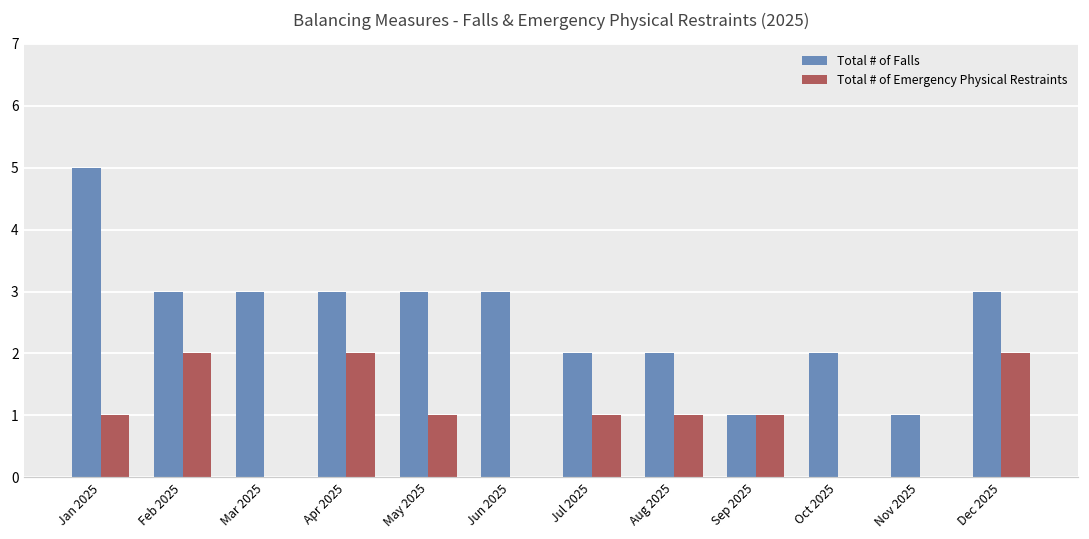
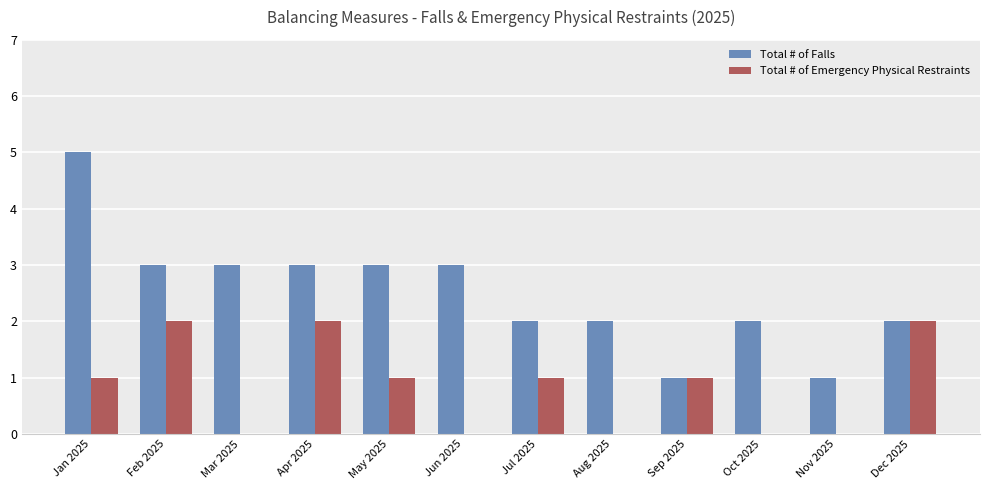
  {
    "Total # of Falls": {
      "Jan 2025": 5,
      "Feb 2025": 3,
      "Mar 2025": 3,
      "Apr 2025": 3,
      "May 2025": 3,
      "Jun 2025": 3,
      "Jul 2025": 2,
      "Aug 2025": 2,
      "Sep 2025": 1,
      "Oct 2025": 2,
      "Nov 2025": 1,
-     "Dec 2025": 3
+     "Dec 2025": 2
    },
    "Total # of Emergency Physical Restraints": {
      "Jan 2025": 1,
      "Feb 2025": 2,
      "Mar 2025": 0,
      "Apr 2025": 2,
      "May 2025": 1,
      "Jun 2025": 0,
      "Jul 2025": 1,
-     "Aug 2025": 1,
+     "Aug 2025": 0,
      "Sep 2025": 1,
      "Oct 2025": 0,
      "Nov 2025": 0,
      "Dec 2025": 2
    }
  }
